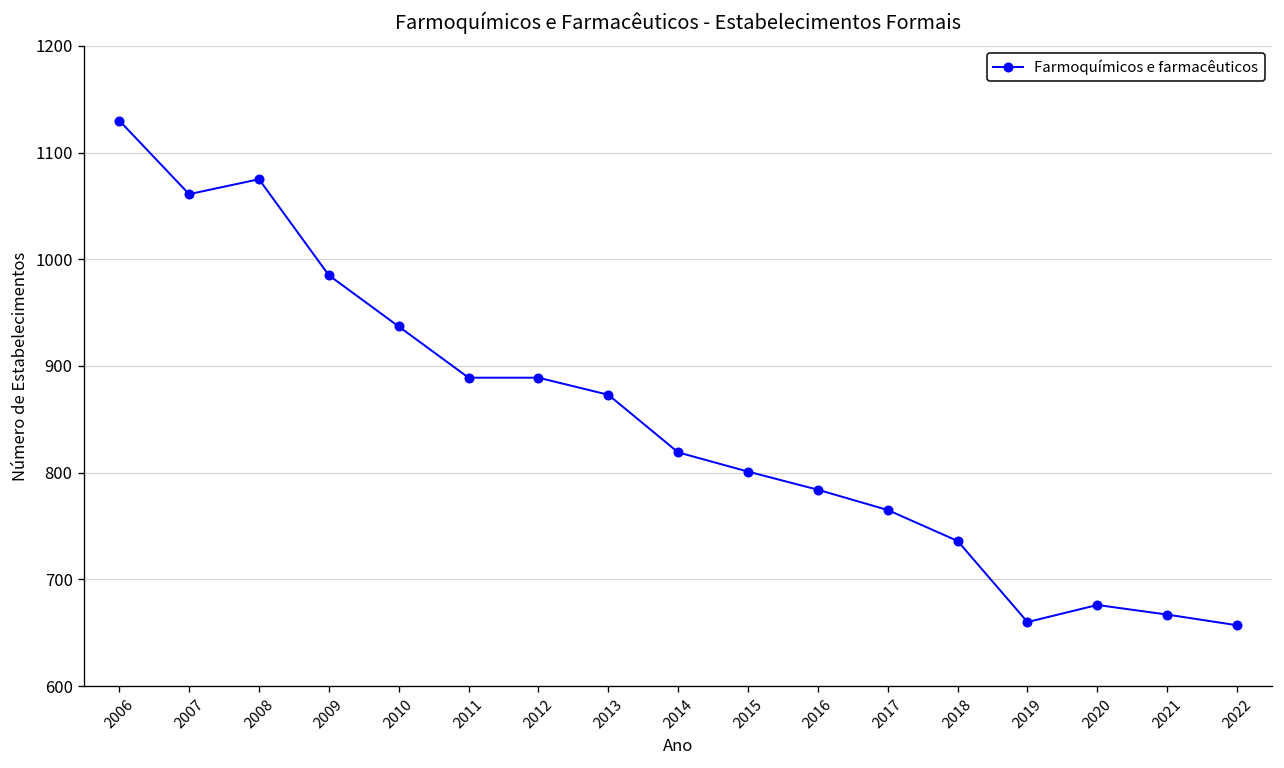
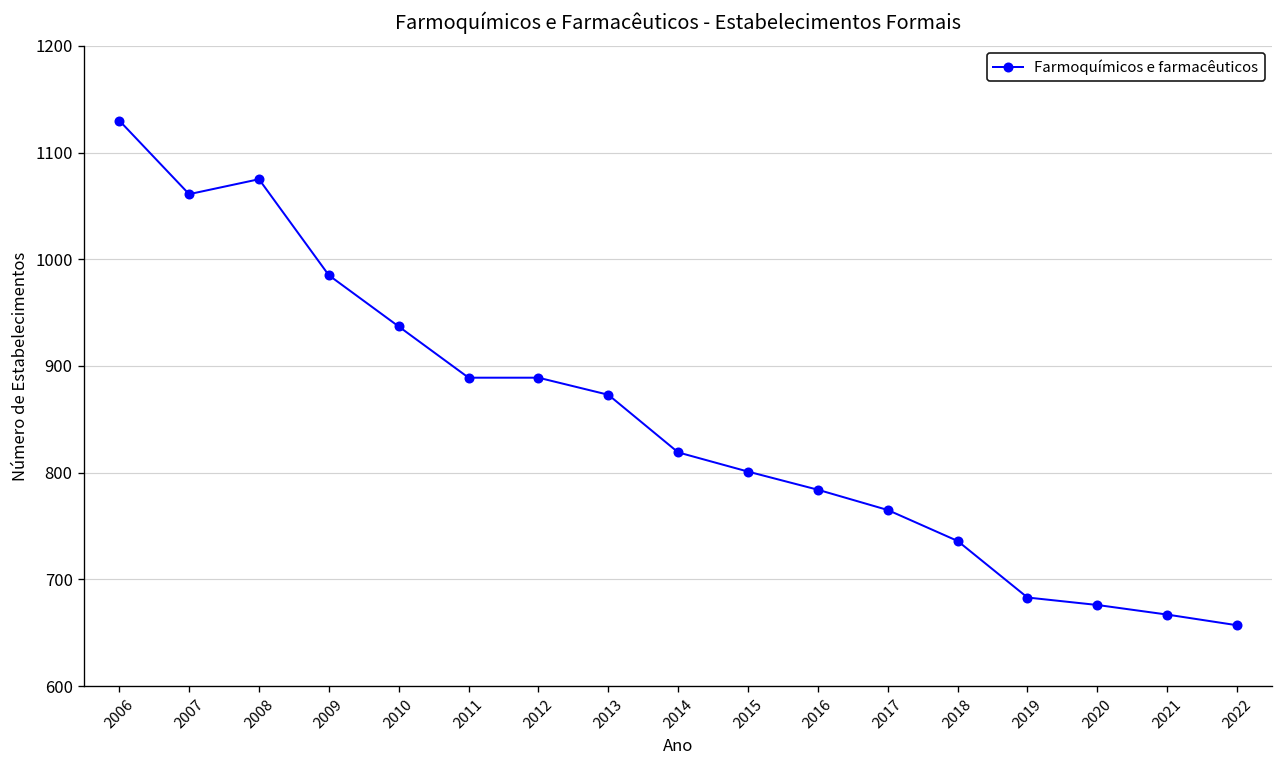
  {
    "2006": 1130,
    "2007": 1060,
    "2008": 1080,
    "2009": 990,
    "2010": 940,
    "2011": 890,
    "2012": 890,
    "2013": 870,
    "2014": 820,
    "2015": 800,
    "2016": 780,
    "2017": 770,
    "2018": 740,
-   "2019": 660,
+   "2019": 680,
    "2020": 680,
    "2021": 670,
    "2022": 660
  }
